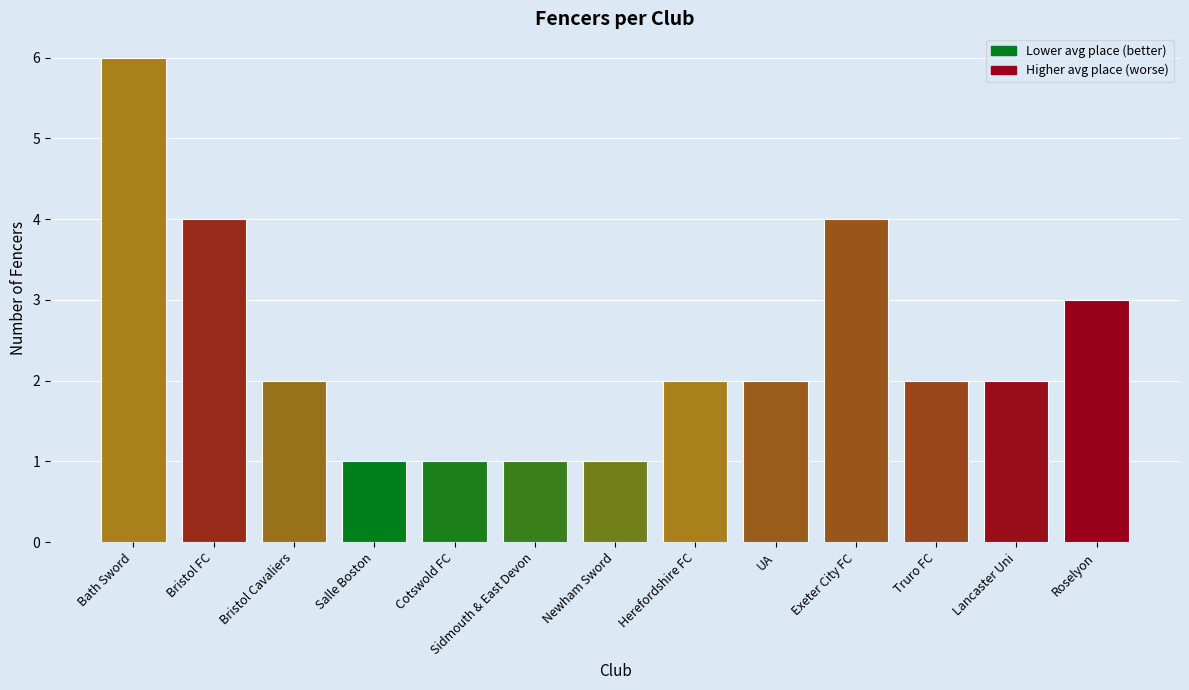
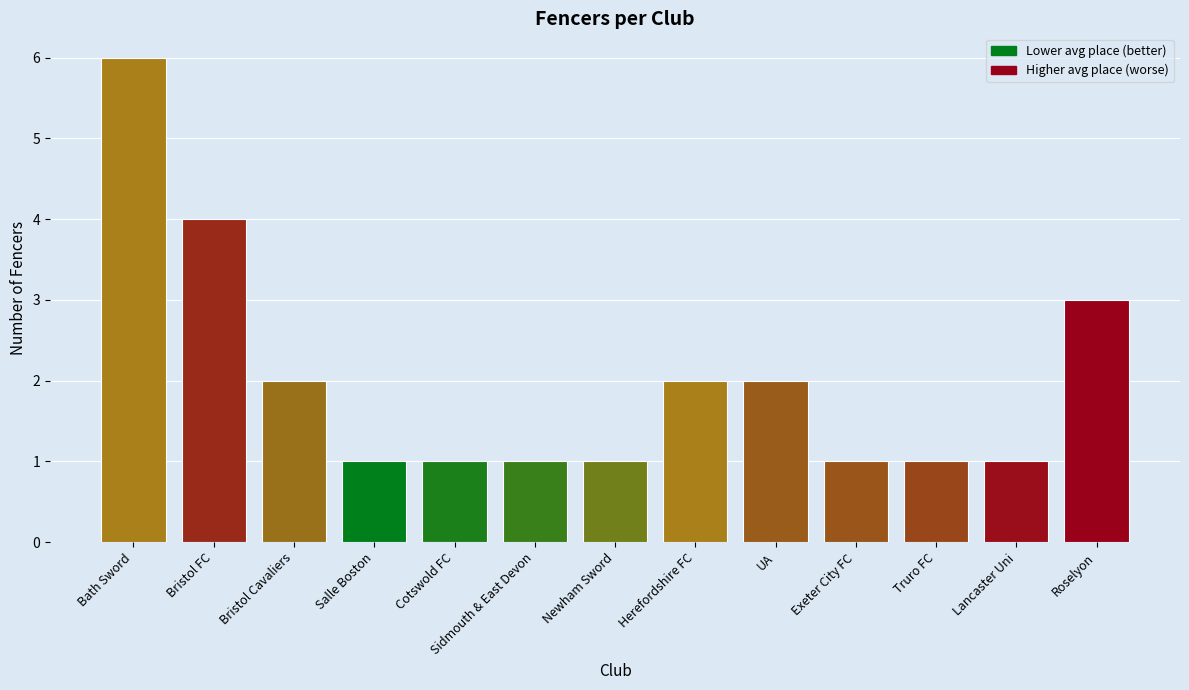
  {
    "Bath Sword": 6,
    "Bristol FC": 4,
    "Bristol Cavaliers": 2,
    "Salle Boston": 1,
    "Cotswold FC": 1,
    "Sidmouth & East Devon": 1,
    "Newham Sword": 1,
    "Herefordshire FC": 2,
    "UA": 2,
-   "Exeter City FC": 4,
-   "Truro FC": 2,
-   "Lancaster Uni": 2,
+   "Exeter City FC": 1,
+   "Truro FC": 1,
+   "Lancaster Uni": 1,
    "Roselyon": 3
  }
